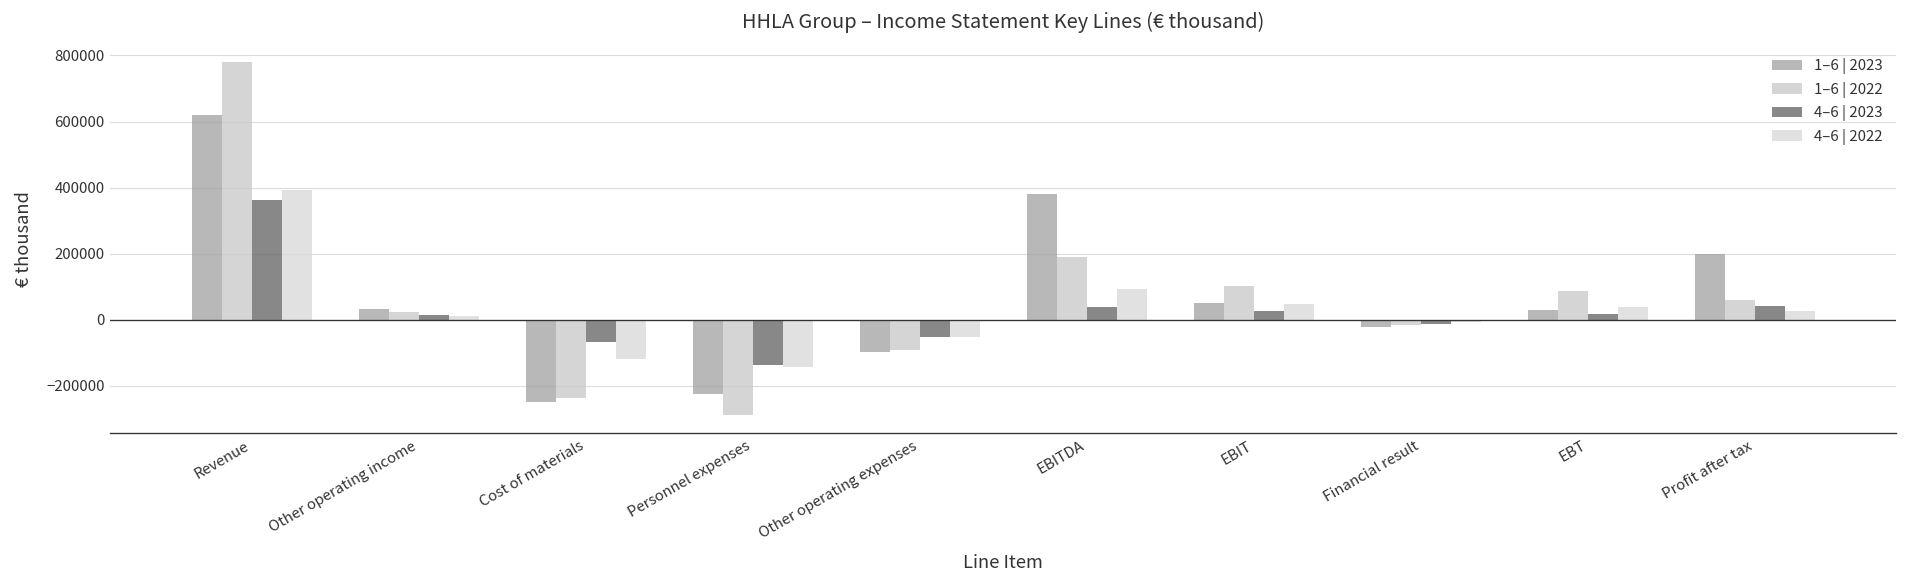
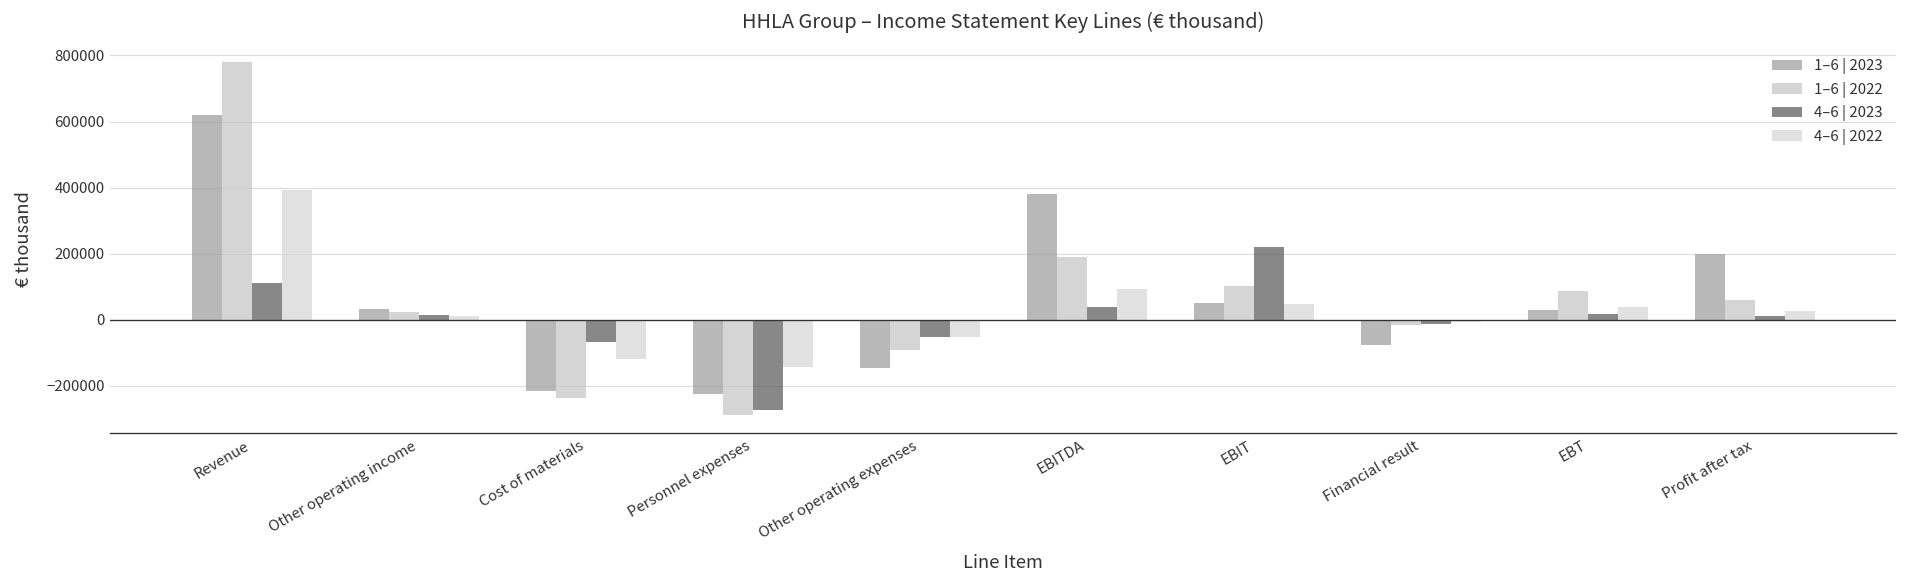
  {
    "1–6 | 2023": {
      "Revenue": 620000,
      "Other operating income": 30000,
-     "Cost of materials": -250000,
+     "Cost of materials": -220000,
      "Personnel expenses": -230000,
-     "Other operating expenses": -100000,
+     "Other operating expenses": -150000,
      "EBITDA": 380000,
      "EBIT": 50000,
-     "Financial result": -20000,
+     "Financial result": -80000,
      "EBT": 30000,
      "Profit after tax": 200000
    },
    "4–6 | 2023": {
-     "Revenue": 360000,
+     "Revenue": 110000,
      "Other operating income": 20000,
      "Cost of materials": -70000,
-     "Personnel expenses": -140000,
+     "Personnel expenses": -270000,
      "Other operating expenses": -50000,
      "EBITDA": 40000,
-     "EBIT": 30000,
+     "EBIT": 220000,
      "Financial result": -10000,
      "EBT": 20000,
-     "Profit after tax": 40000
+     "Profit after tax": 10000
    }
  }
